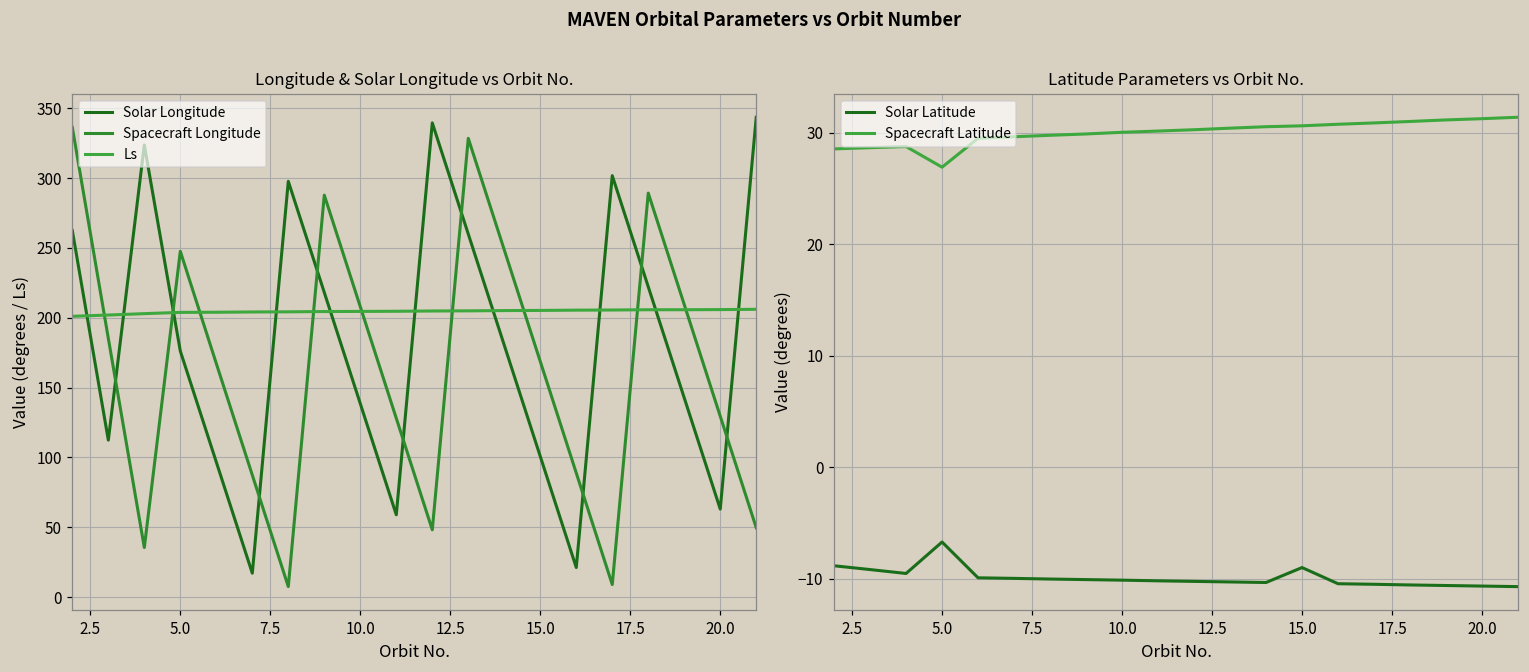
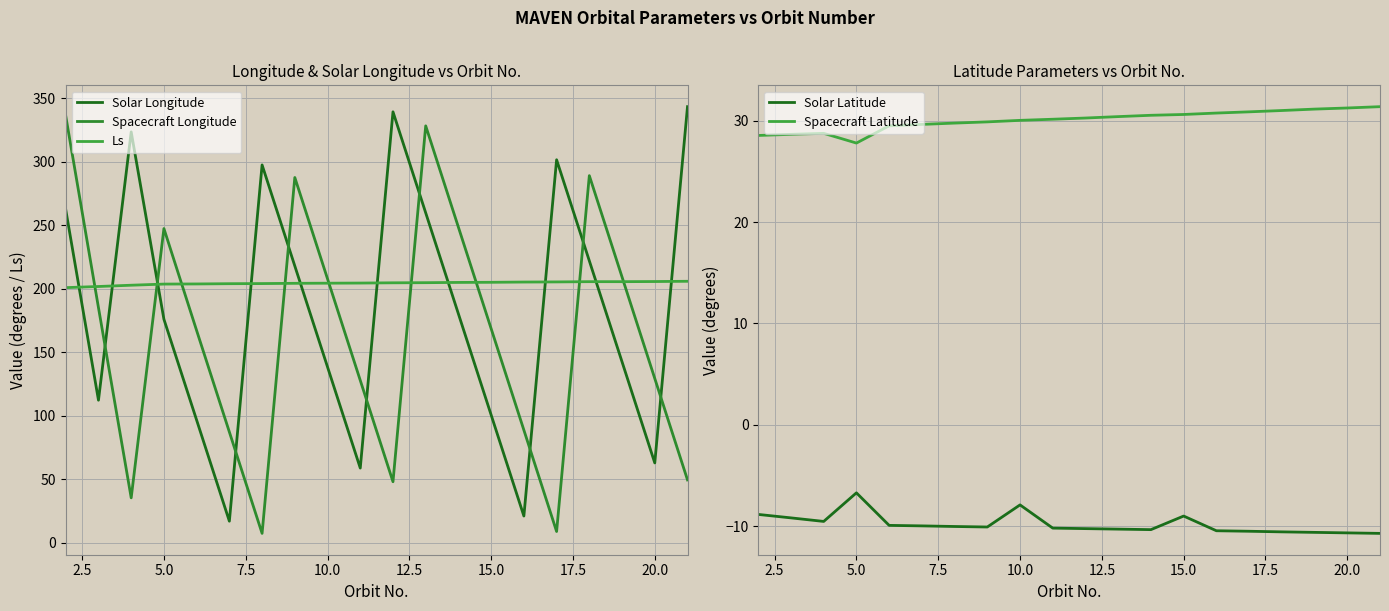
  {
    "Latitude Parameters vs Orbit No.": {
      "Solar Latitude": {
        "5.0": -6.7,
-       "10.0": -10.1,
+       "10.0": -7.9,
        "15.0": -9.0,
        "20.0": -10.7
      },
      "Spacecraft Latitude": {
-       "5.0": 26.9,
+       "5.0": 27.8,
        "10.0": 30.0,
        "15.0": 30.6,
        "20.0": 31.3
      }
    }
  }
